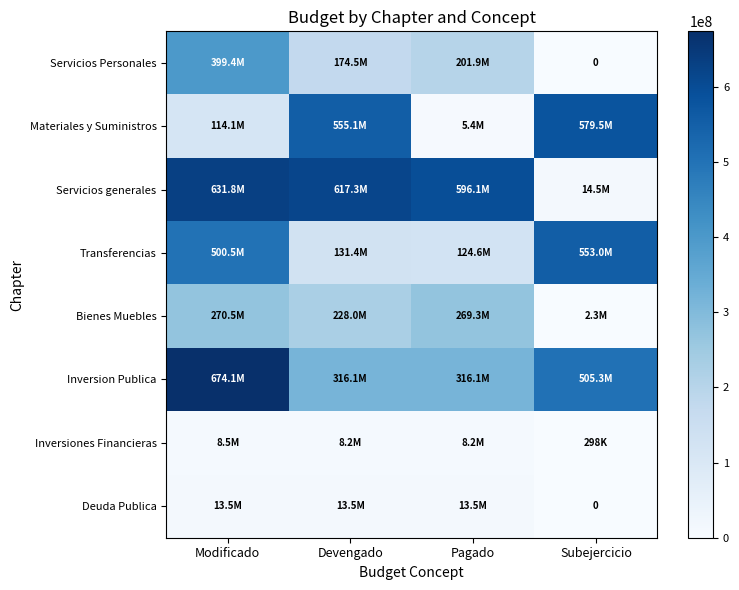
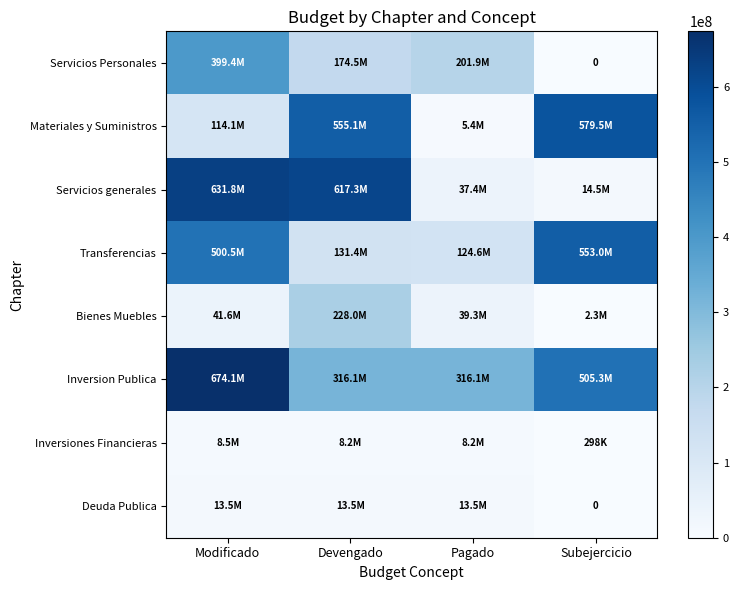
  {
    "Servicios Personales": {
      "Modificado": "399.4M",
      "Devengado": "174.5M",
      "Pagado": "201.9M",
      "Subejercicio": "0"
    },
    "Materiales y Suministros": {
      "Modificado": "114.1M",
      "Devengado": "555.1M",
      "Pagado": "5.4M",
      "Subejercicio": "579.5M"
    },
    "Servicios generales": {
      "Modificado": "631.8M",
      "Devengado": "617.3M",
-     "Pagado": "596.1M",
+     "Pagado": "37.4M",
      "Subejercicio": "14.5M"
    },
    "Transferencias": {
      "Modificado": "500.5M",
      "Devengado": "131.4M",
      "Pagado": "124.6M",
      "Subejercicio": "553.0M"
    },
    "Bienes Muebles": {
-     "Modificado": "270.5M",
+     "Modificado": "41.6M",
      "Devengado": "228.0M",
-     "Pagado": "269.3M",
+     "Pagado": "39.3M",
      "Subejercicio": "2.3M"
    },
    "Inversion Publica": {
      "Modificado": "674.1M",
      "Devengado": "316.1M",
      "Pagado": "316.1M",
      "Subejercicio": "505.3M"
    },
    "Inversiones Financieras": {
      "Modificado": "8.5M",
      "Devengado": "8.2M",
      "Pagado": "8.2M",
      "Subejercicio": "298K"
    },
    "Deuda Publica": {
      "Modificado": "13.5M",
      "Devengado": "13.5M",
      "Pagado": "13.5M",
      "Subejercicio": "0"
    }
  }
